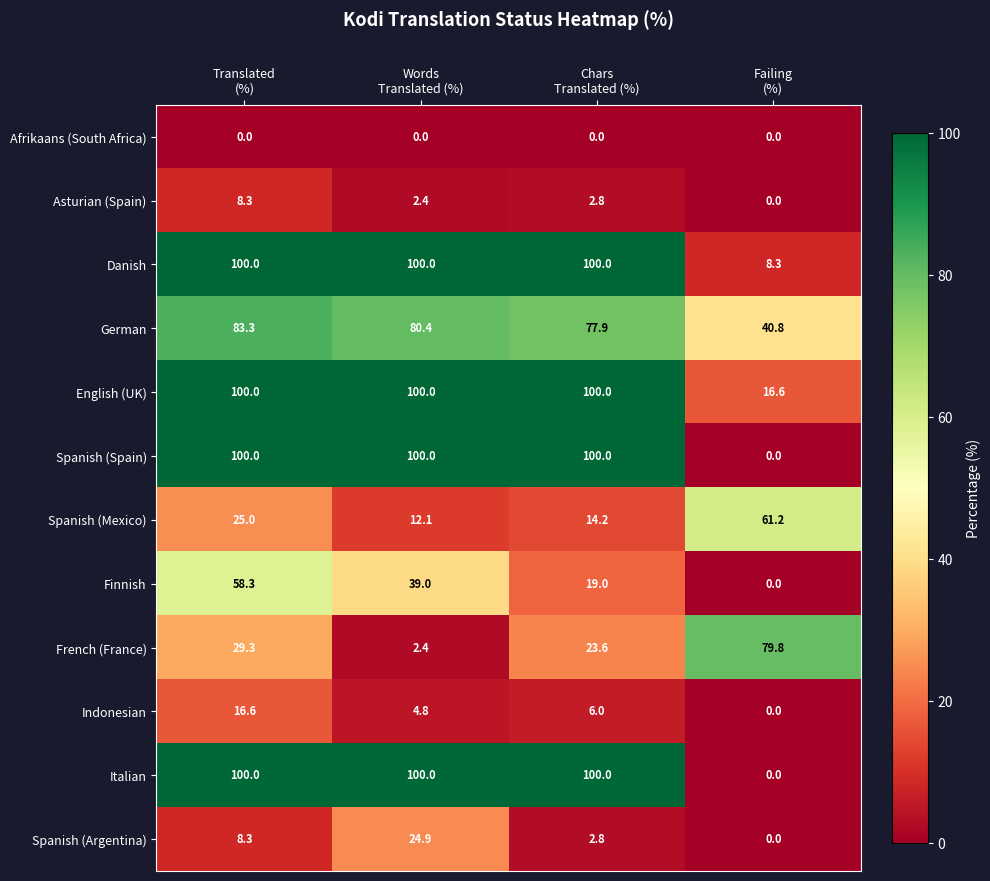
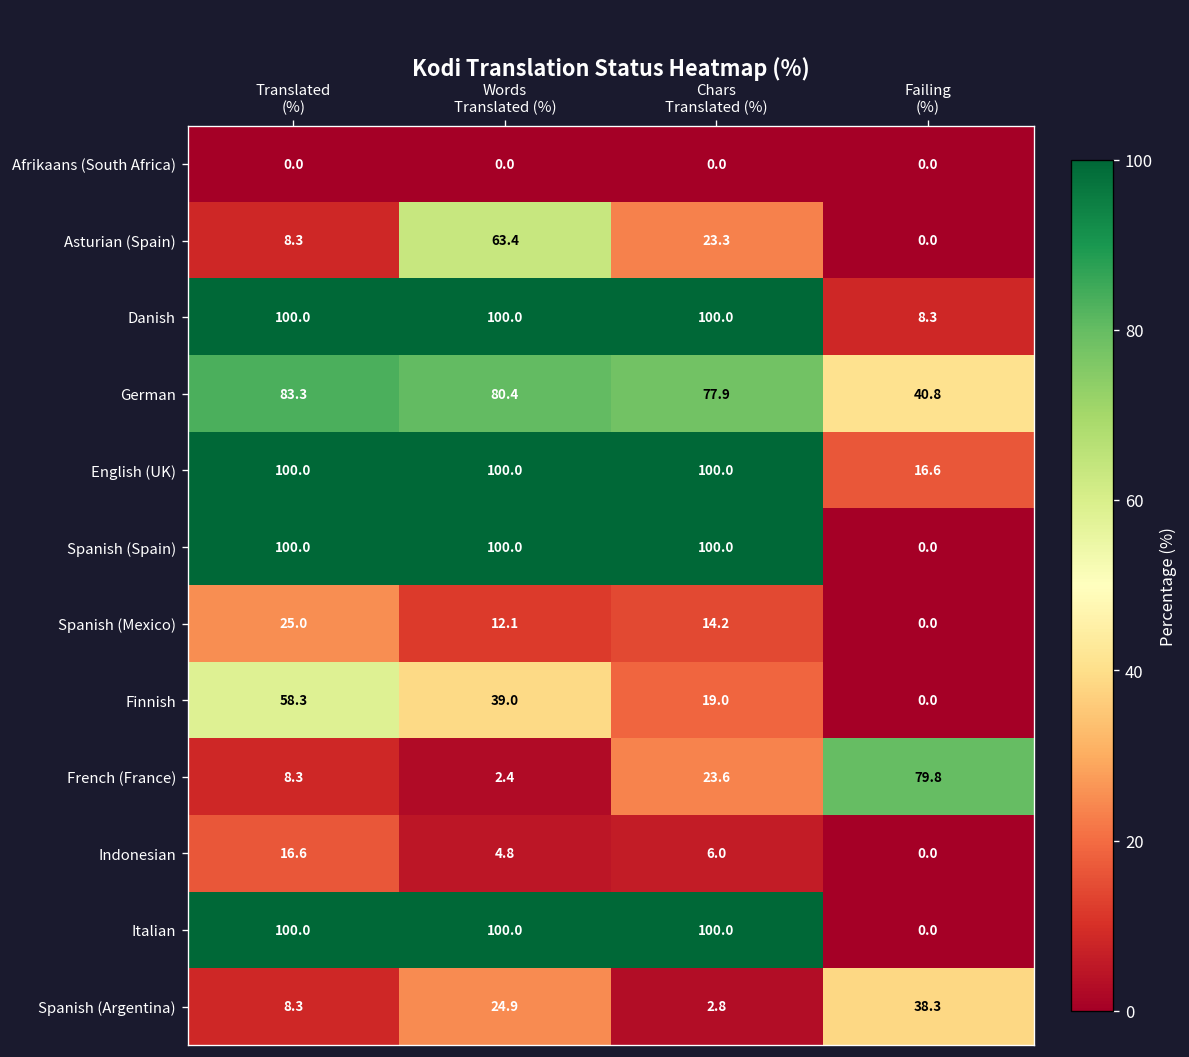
  {
    "Afrikaans (South Africa)": {
      "Translated (%)": 0.0,
      "Words Translated (%)": 0.0,
      "Chars Translated (%)": 0.0,
      "Failing (%)": 0.0
    },
    "Asturian (Spain)": {
      "Translated (%)": 8.3,
-     "Words Translated (%)": 2.4,
-     "Chars Translated (%)": 2.8,
+     "Words Translated (%)": 63.4,
+     "Chars Translated (%)": 23.3,
      "Failing (%)": 0.0
    },
    "Danish": {
      "Translated (%)": 100.0,
      "Words Translated (%)": 100.0,
      "Chars Translated (%)": 100.0,
      "Failing (%)": 8.3
    },
    "German": {
      "Translated (%)": 83.3,
      "Words Translated (%)": 80.4,
      "Chars Translated (%)": 77.9,
      "Failing (%)": 40.8
    },
    "English (UK)": {
      "Translated (%)": 100.0,
      "Words Translated (%)": 100.0,
      "Chars Translated (%)": 100.0,
      "Failing (%)": 16.6
    },
    "Spanish (Spain)": {
      "Translated (%)": 100.0,
      "Words Translated (%)": 100.0,
      "Chars Translated (%)": 100.0,
      "Failing (%)": 0.0
    },
    "Spanish (Mexico)": {
      "Translated (%)": 25.0,
      "Words Translated (%)": 12.1,
      "Chars Translated (%)": 14.2,
-     "Failing (%)": 61.2
+     "Failing (%)": 0.0
    },
    "Finnish": {
      "Translated (%)": 58.3,
      "Words Translated (%)": 39.0,
      "Chars Translated (%)": 19.0,
      "Failing (%)": 0.0
    },
    "French (France)": {
-     "Translated (%)": 29.3,
+     "Translated (%)": 8.3,
      "Words Translated (%)": 2.4,
      "Chars Translated (%)": 23.6,
      "Failing (%)": 79.8
    },
    "Indonesian": {
      "Translated (%)": 16.6,
      "Words Translated (%)": 4.8,
      "Chars Translated (%)": 6.0,
      "Failing (%)": 0.0
    },
    "Italian": {
      "Translated (%)": 100.0,
      "Words Translated (%)": 100.0,
      "Chars Translated (%)": 100.0,
      "Failing (%)": 0.0
    },
    "Spanish (Argentina)": {
      "Translated (%)": 8.3,
      "Words Translated (%)": 24.9,
      "Chars Translated (%)": 2.8,
-     "Failing (%)": 0.0
+     "Failing (%)": 38.3
    }
  }
